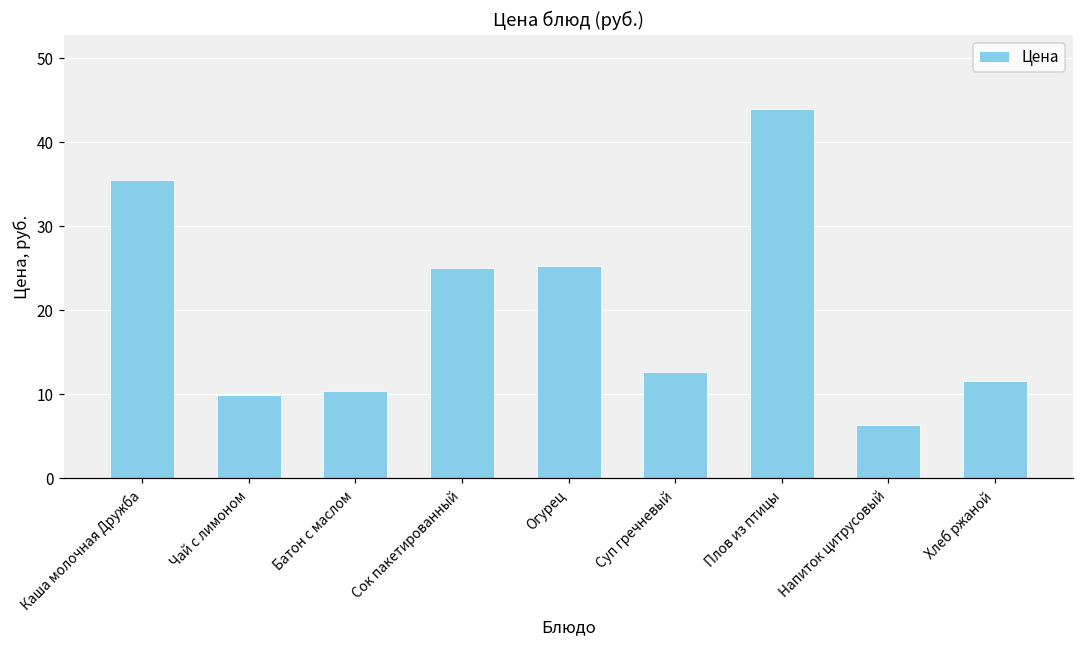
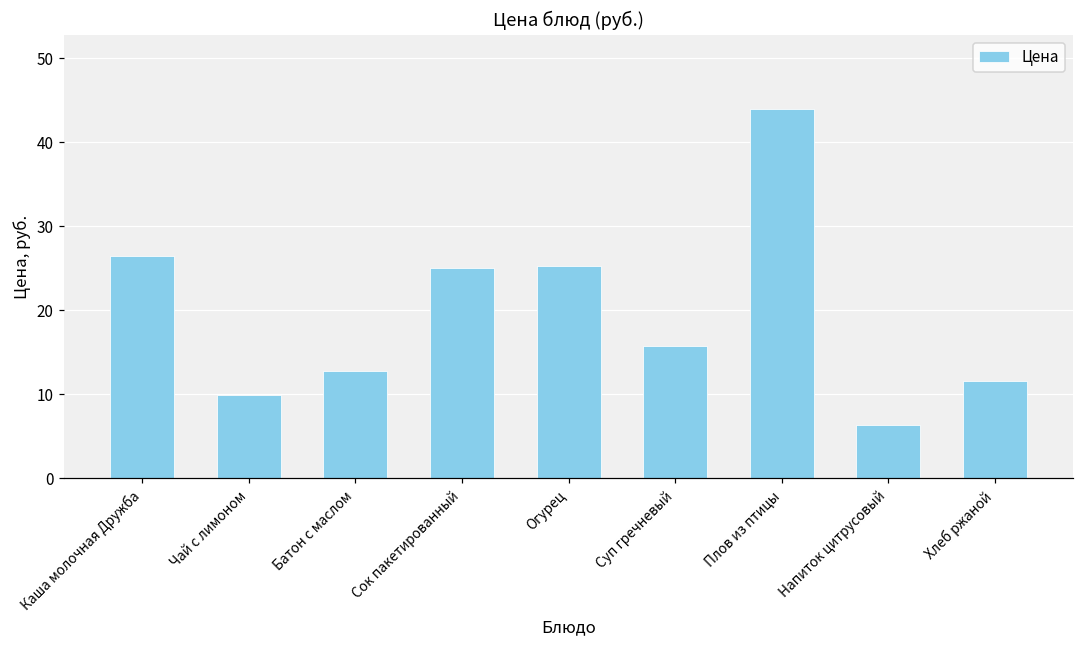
  {
-   "Каша молочная Дружба": 35,
+   "Каша молочная Дружба": 26,
    "Чай с лимоном": 10,
-   "Батон с маслом": 10,
+   "Батон с маслом": 13,
    "Сок пакетированный": 25,
    "Огурец": 25,
-   "Суп гречневый": 13,
+   "Суп гречневый": 16,
    "Плов из птицы": 44,
    "Напиток цитрусовый": 6,
    "Хлеб ржаной": 12
  }
